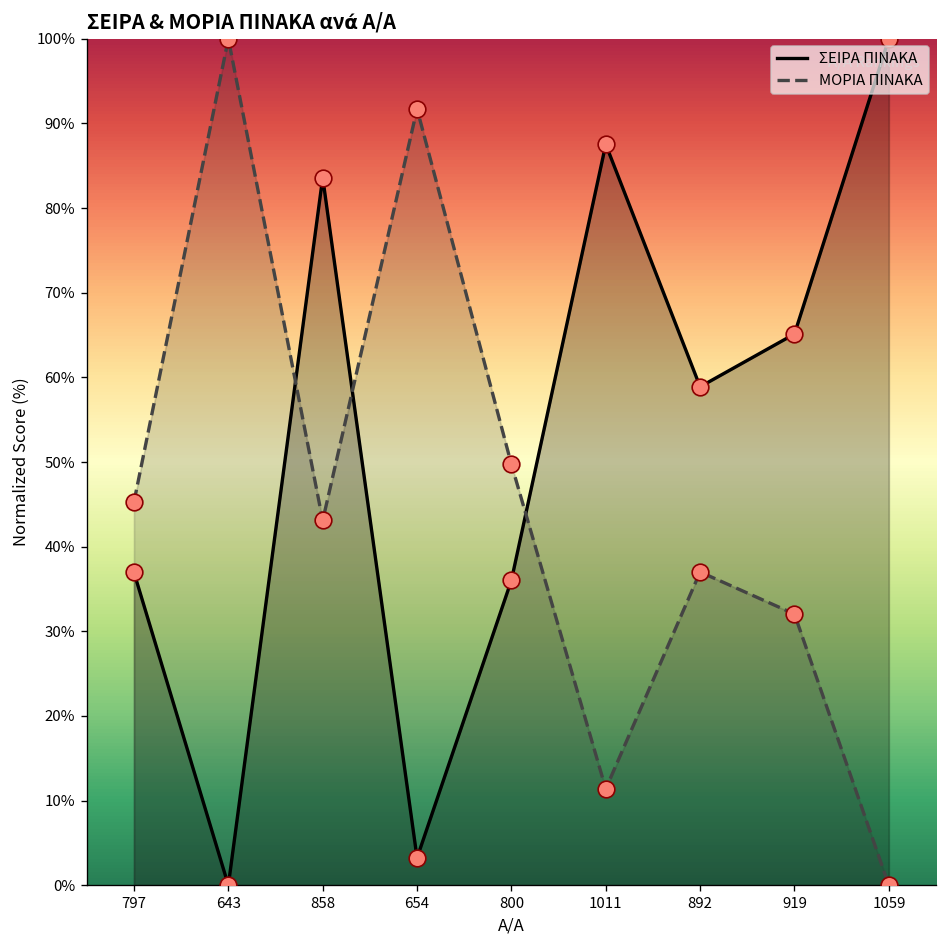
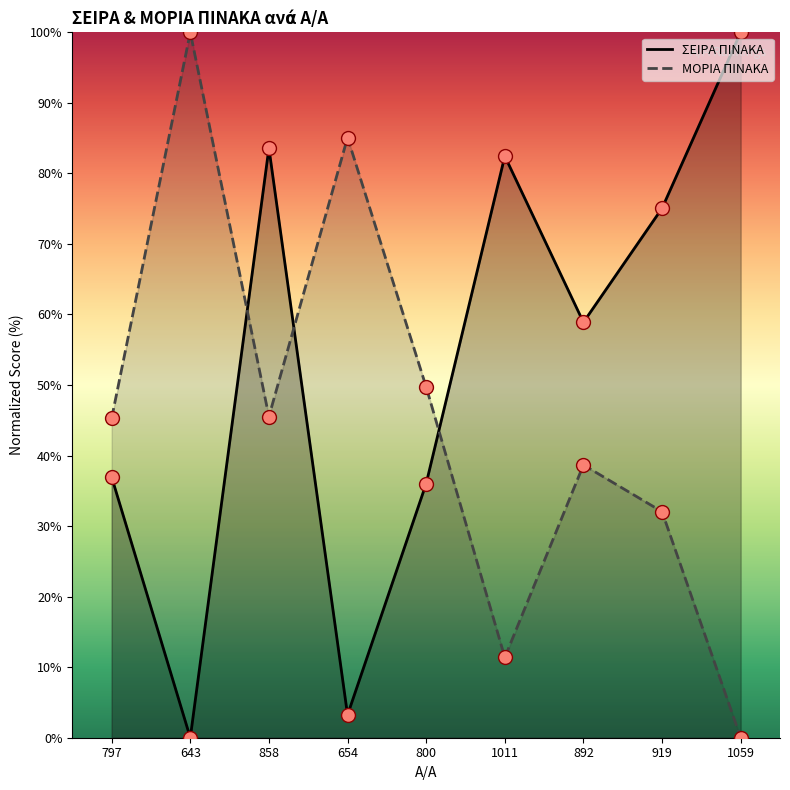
  {
    "ΣΕΙΡΑ ΠΙΝΑΚΑ": {
      "797": "37%",
      "643": "0%",
      "858": "84%",
      "654": "3%",
      "800": "36%",
-     "1011": "88%",
+     "1011": "82%",
      "892": "59%",
-     "919": "65%",
+     "919": "75%",
      "1059": "100%"
    },
    "ΜΟΡΙΑ ΠΙΝΑΚΑ": {
      "797": "45%",
      "643": "100%",
-     "858": "43%",
-     "654": "92%",
+     "858": "46%",
+     "654": "85%",
      "800": "50%",
      "1011": "11%",
-     "892": "37%",
+     "892": "39%",
      "919": "32%",
      "1059": "0%"
    }
  }
